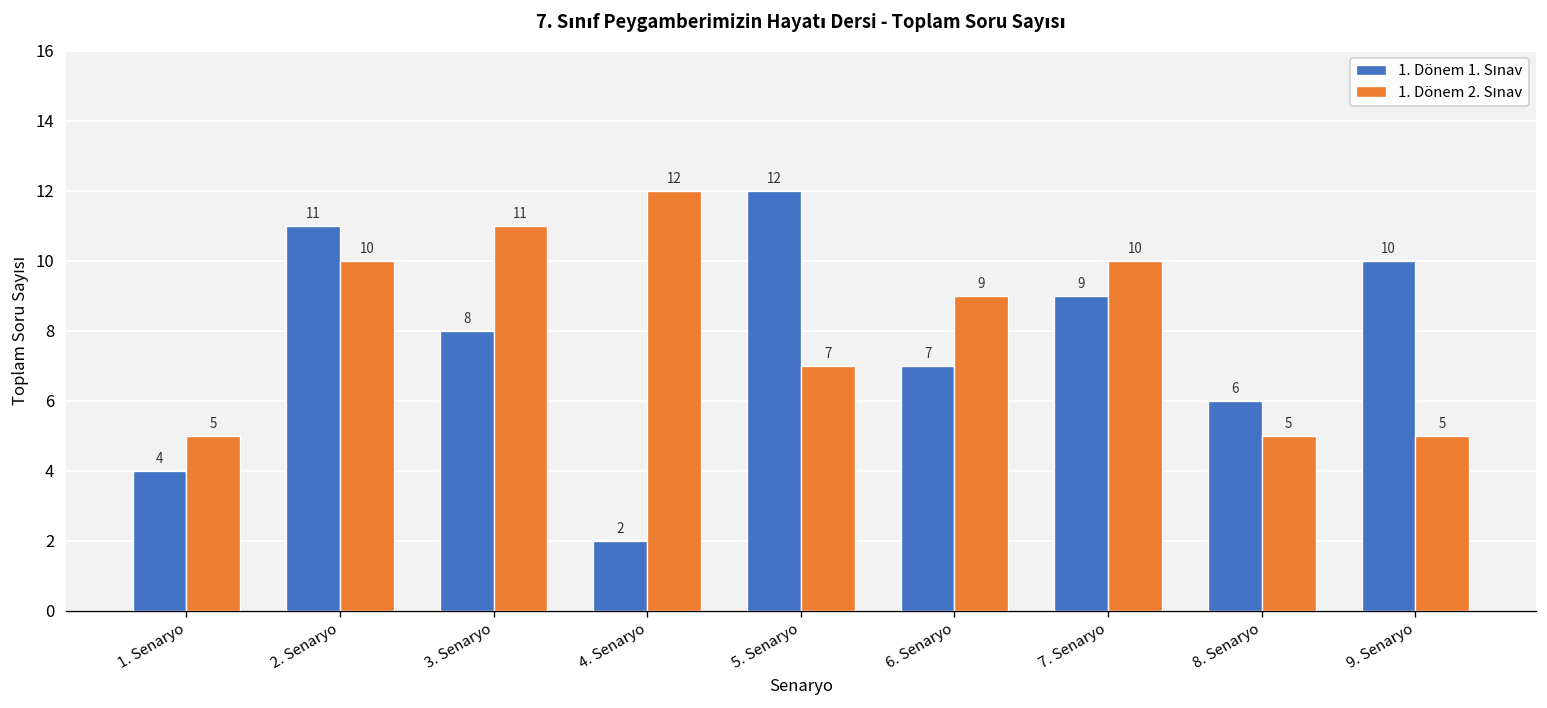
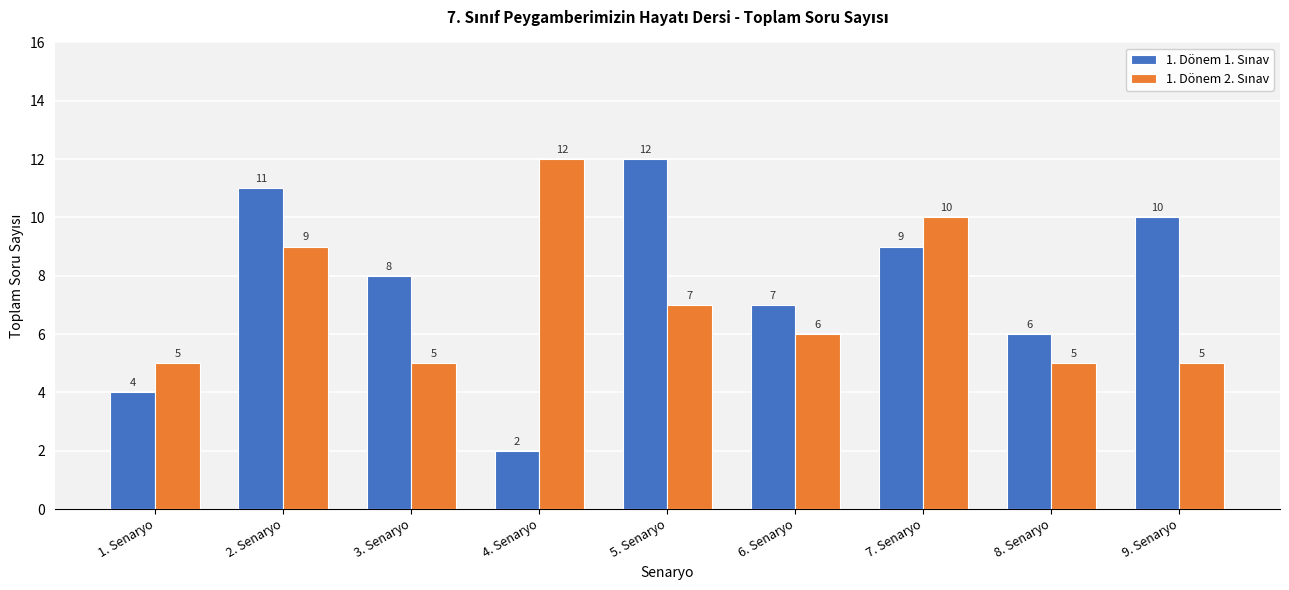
  {
    "1. Dönem 1. Sınav": {
      "1. Senaryo": 4,
      "2. Senaryo": 11,
      "3. Senaryo": 8,
      "4. Senaryo": 2,
      "5. Senaryo": 12,
      "6. Senaryo": 7,
      "7. Senaryo": 9,
      "8. Senaryo": 6,
      "9. Senaryo": 10
    },
    "1. Dönem 2. Sınav": {
      "1. Senaryo": 5,
-     "2. Senaryo": 10,
-     "3. Senaryo": 11,
+     "2. Senaryo": 9,
+     "3. Senaryo": 5,
      "4. Senaryo": 12,
      "5. Senaryo": 7,
-     "6. Senaryo": 9,
+     "6. Senaryo": 6,
      "7. Senaryo": 10,
      "8. Senaryo": 5,
      "9. Senaryo": 5
    }
  }
